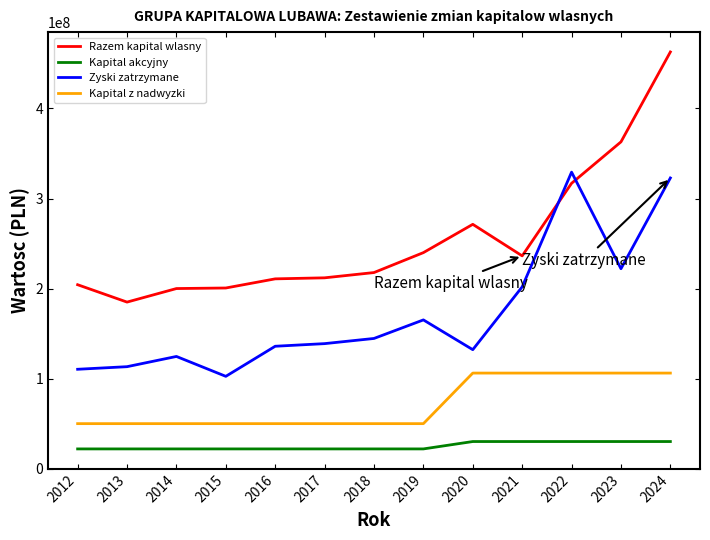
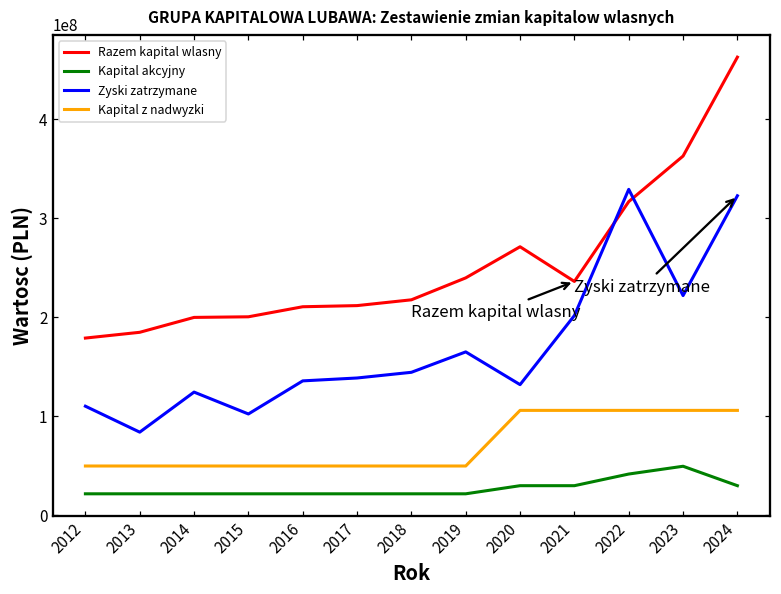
  {
    "Razem kapital wlasny": {
-     "2012": 200000000,
+     "2012": 180000000,
      "2013": 180000000,
      "2014": 200000000,
      "2015": 200000000,
      "2016": 210000000,
      "2017": 210000000,
      "2018": 220000000,
      "2019": 240000000,
      "2020": 270000000,
      "2021": 240000000,
      "2022": 320000000,
      "2023": 360000000,
      "2024": 460000000
    },
    "Kapital akcyjny": {
      "2012": 20000000,
      "2013": 20000000,
      "2014": 20000000,
      "2015": 20000000,
      "2016": 20000000,
      "2017": 20000000,
      "2018": 20000000,
      "2019": 20000000,
      "2020": 30000000,
      "2021": 30000000,
-     "2022": 30000000,
-     "2023": 30000000,
+     "2022": 40000000,
+     "2023": 50000000,
      "2024": 30000000
    },
    "Zyski zatrzymane": {
      "2012": 110000000,
-     "2013": 110000000,
+     "2013": 80000000,
      "2014": 120000000,
      "2015": 100000000,
      "2016": 140000000,
      "2017": 140000000,
      "2018": 140000000,
      "2019": 170000000,
      "2020": 130000000,
      "2021": 200000000,
      "2022": 330000000,
      "2023": 220000000,
      "2024": 320000000
    },
    "Kapital z nadwyzki": {
      "2012": 50000000,
      "2013": 50000000,
      "2014": 50000000,
      "2015": 50000000,
      "2016": 50000000,
      "2017": 50000000,
      "2018": 50000000,
      "2019": 50000000,
      "2020": 110000000,
      "2021": 110000000,
      "2022": 110000000,
      "2023": 110000000,
      "2024": 110000000
    }
  }
